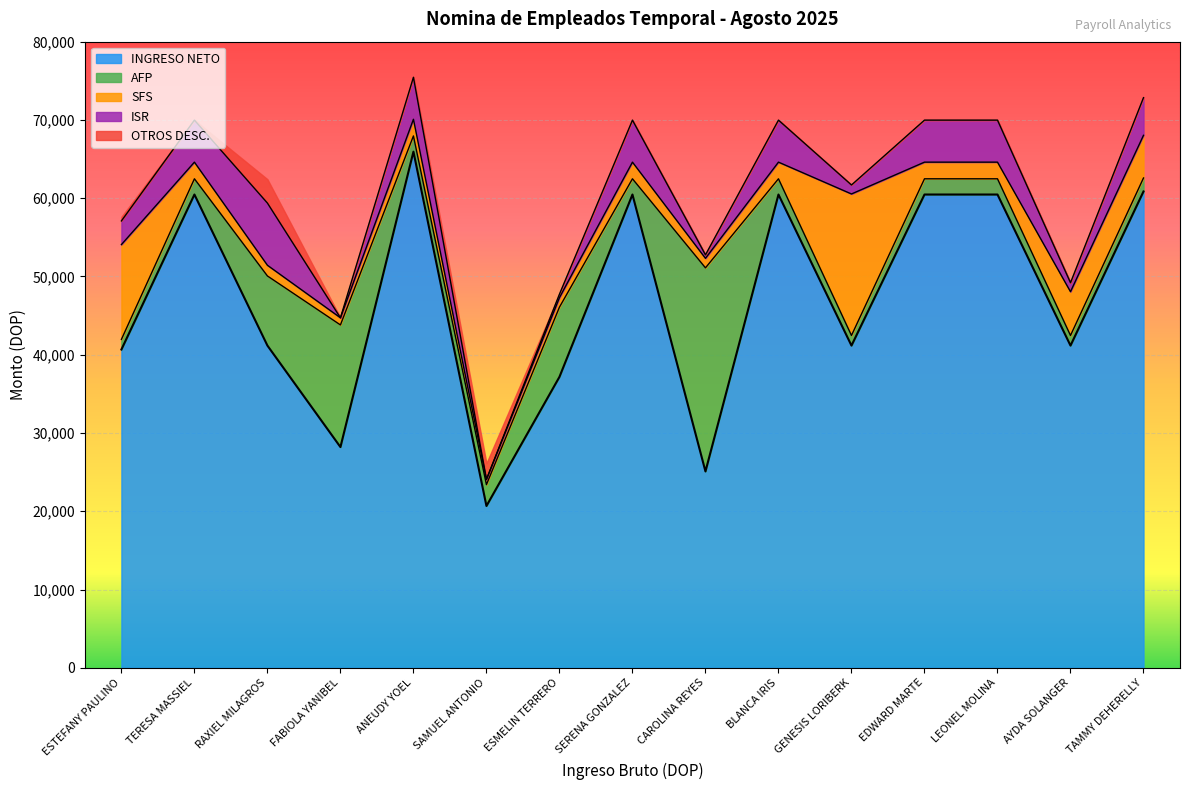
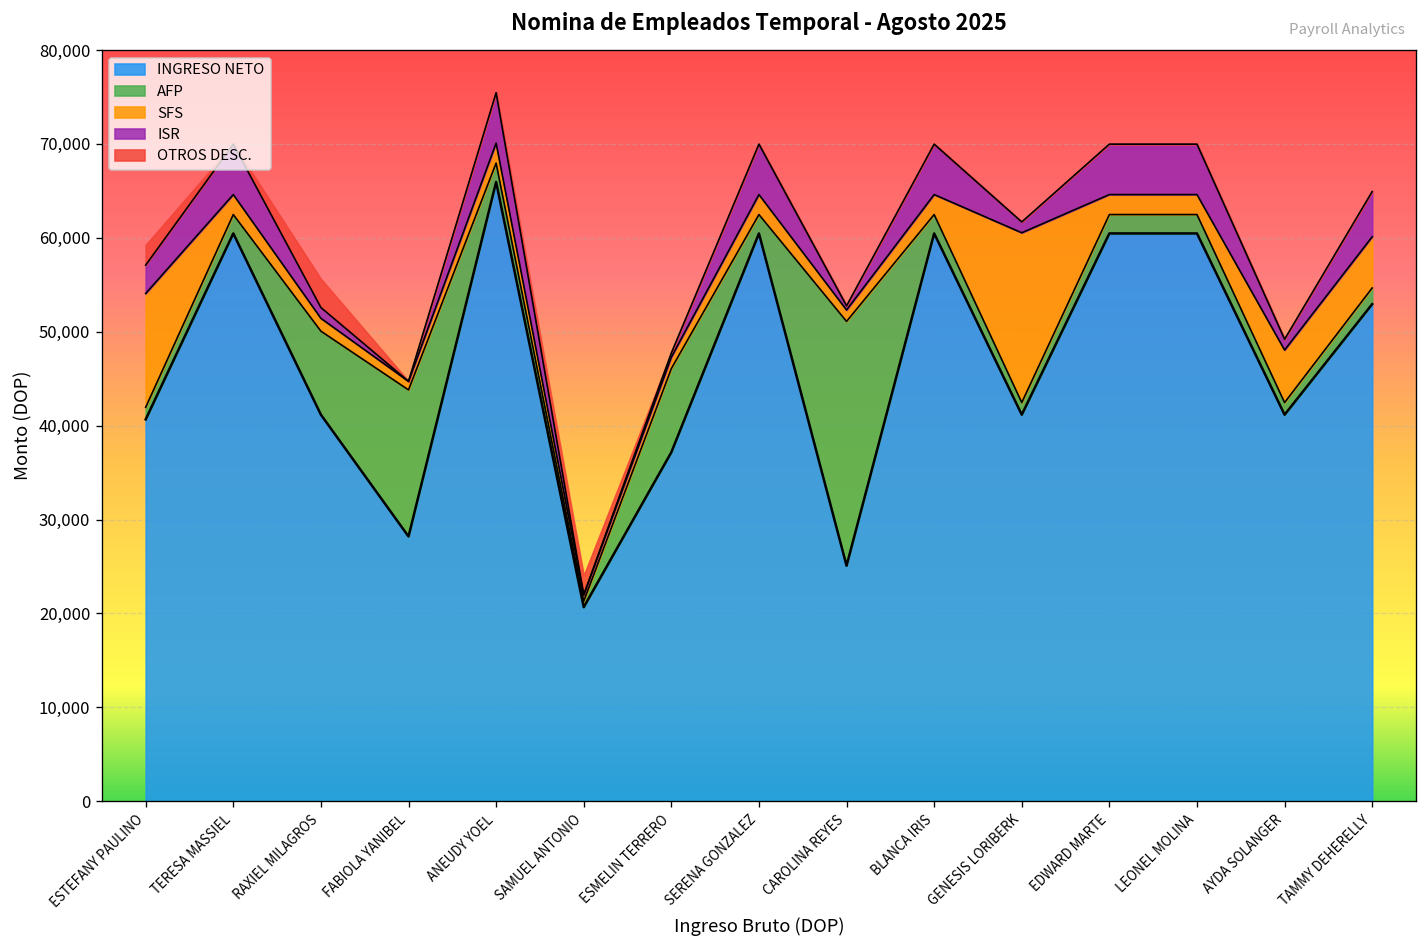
  {
    "INGRESO NETO": {
      "ESTEFANY PAULINO": "41,000",
      "TERESA MASSIEL": "60,000",
      "RAXIEL MILAGROS": "41,000",
      "FABIOLA YANIBEL": "28,000",
      "ANEUDY YOEL": "66,000",
      "SAMUEL ANTONIO": "21,000",
      "ESMELIN TERRERO": "37,000",
      "SERENA GONZALEZ": "60,000",
      "CAROLINA REYES": "25,000",
      "BLANCA IRIS": "60,000",
      "GENESIS LORIBERK": "41,000",
      "EDWARD MARTE": "60,000",
      "LEONEL MOLINA": "60,000",
      "AYDA SOLANGER": "41,000",
-     "TAMMY DEHERELLY": "61,000"
+     "TAMMY DEHERELLY": "53,000"
    },
    "AFP": {
      "ESTEFANY PAULINO": "1,000",
      "TERESA MASSIEL": "2,000",
      "RAXIEL MILAGROS": "9,000",
      "FABIOLA YANIBEL": "16,000",
      "ANEUDY YOEL": "2,000",
-     "SAMUEL ANTONIO": "3,000",
+     "SAMUEL ANTONIO": "1,000",
      "ESMELIN TERRERO": "9,000",
      "SERENA GONZALEZ": "2,000",
      "CAROLINA REYES": "26,000",
      "BLANCA IRIS": "2,000",
      "GENESIS LORIBERK": "1,000",
      "EDWARD MARTE": "2,000",
      "LEONEL MOLINA": "2,000",
      "AYDA SOLANGER": "1,000",
      "TAMMY DEHERELLY": "2,000"
    },
    "SFS": {
      "ESTEFANY PAULINO": "12,000",
      "TERESA MASSIEL": "2,000",
      "RAXIEL MILAGROS": "1,000",
      "ANEUDY YOEL": "2,000",
      "ESMELIN TERRERO": "1,000",
      "SERENA GONZALEZ": "2,000",
      "CAROLINA REYES": "1,000",
      "BLANCA IRIS": "2,000",
      "GENESIS LORIBERK": "18,000",
      "EDWARD MARTE": "2,000",
      "LEONEL MOLINA": "2,000",
      "AYDA SOLANGER": "6,000",
      "TAMMY DEHERELLY": "5,000"
    },
    "ISR": {
      "ESTEFANY PAULINO": "3,000",
-     "RAXIEL MILAGROS": "8,000"
+     "RAXIEL MILAGROS": "1,000"
    },
    "OTROS DESC.": {
-     "ESTEFANY PAULINO": "1,000",
+     "ESTEFANY PAULINO": "2,000",
      "RAXIEL MILAGROS": "3,000",
      "SAMUEL ANTONIO": "2,000"
    }
  }
